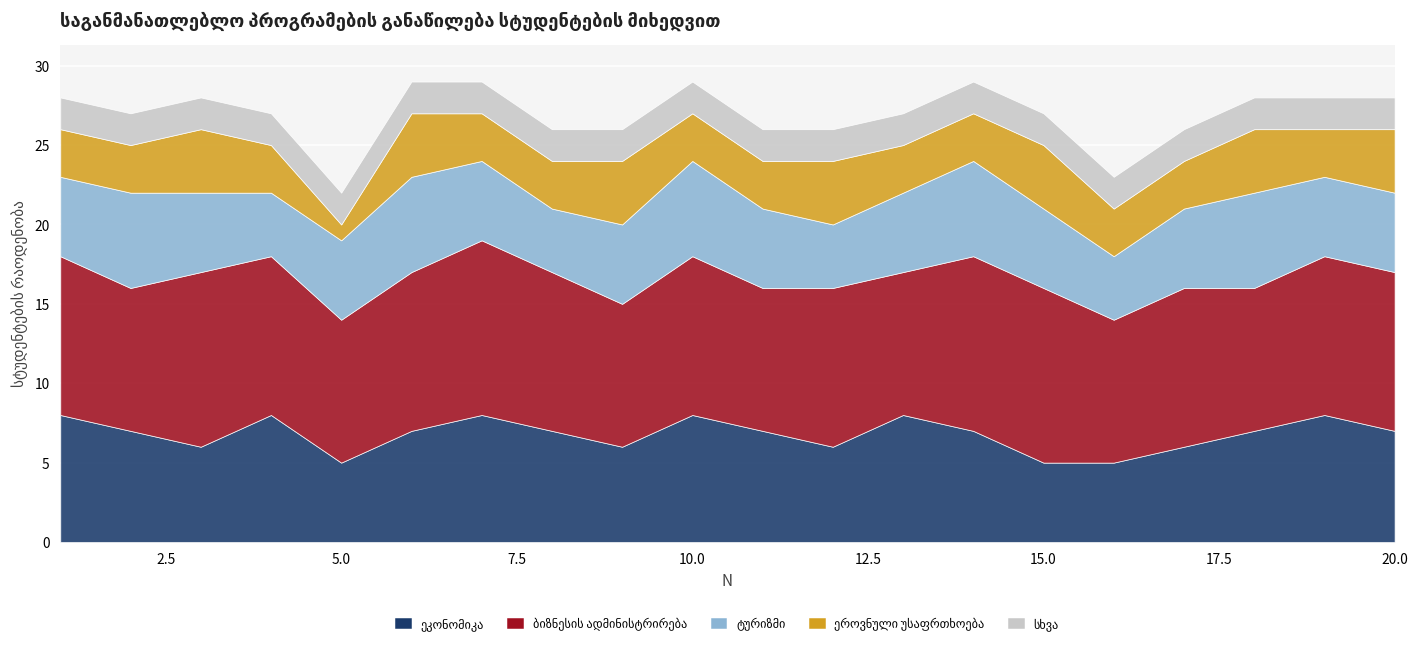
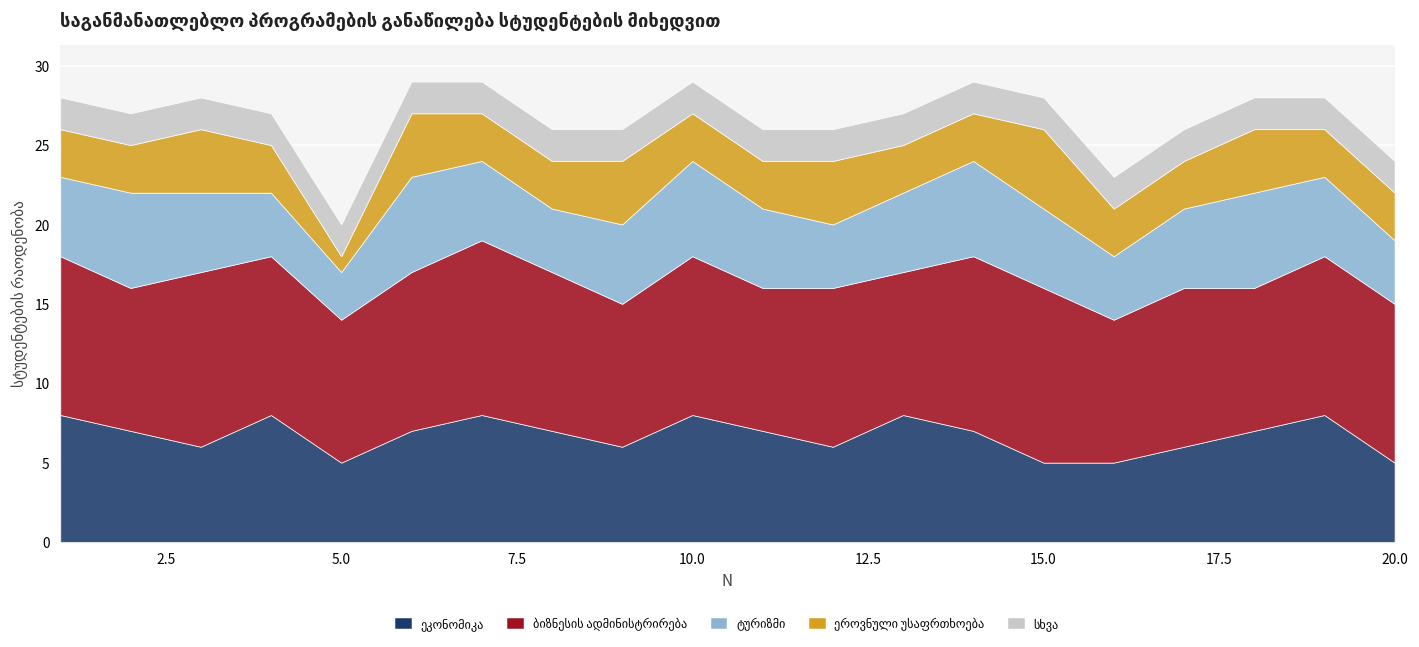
  {
    "ეკონომიკა": {
      "5.0": 5,
      "10.0": 8,
      "15.0": 5,
-     "20.0": 7
+     "20.0": 5
    },
    "ტურიზმი": {
-     "5.0": 5,
+     "5.0": 3,
      "10.0": 6,
      "15.0": 5,
-     "20.0": 5
+     "20.0": 4
    },
    "ეროვნული უსაფრთხოება": {
      "5.0": 1,
      "10.0": 3,
-     "15.0": 4,
-     "20.0": 4
+     "15.0": 5,
+     "20.0": 3
    },
    "სხვა": {
      "5.0": 2,
      "10.0": 2,
      "15.0": 2,
      "20.0": 2
    }
  }
